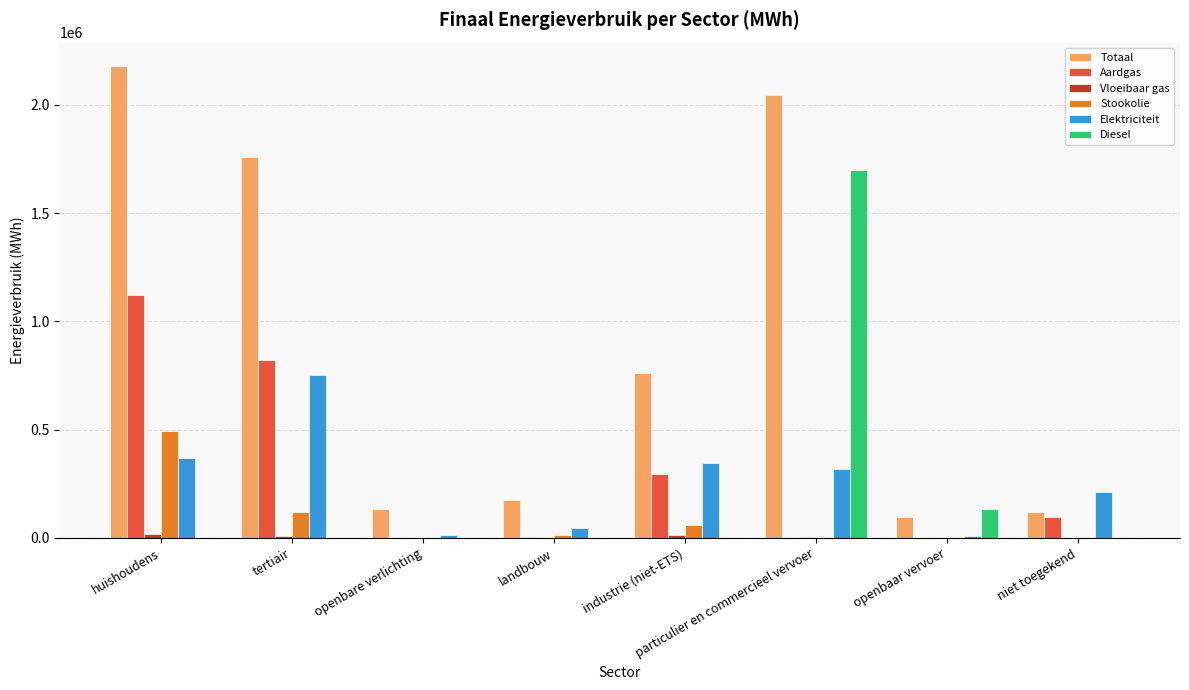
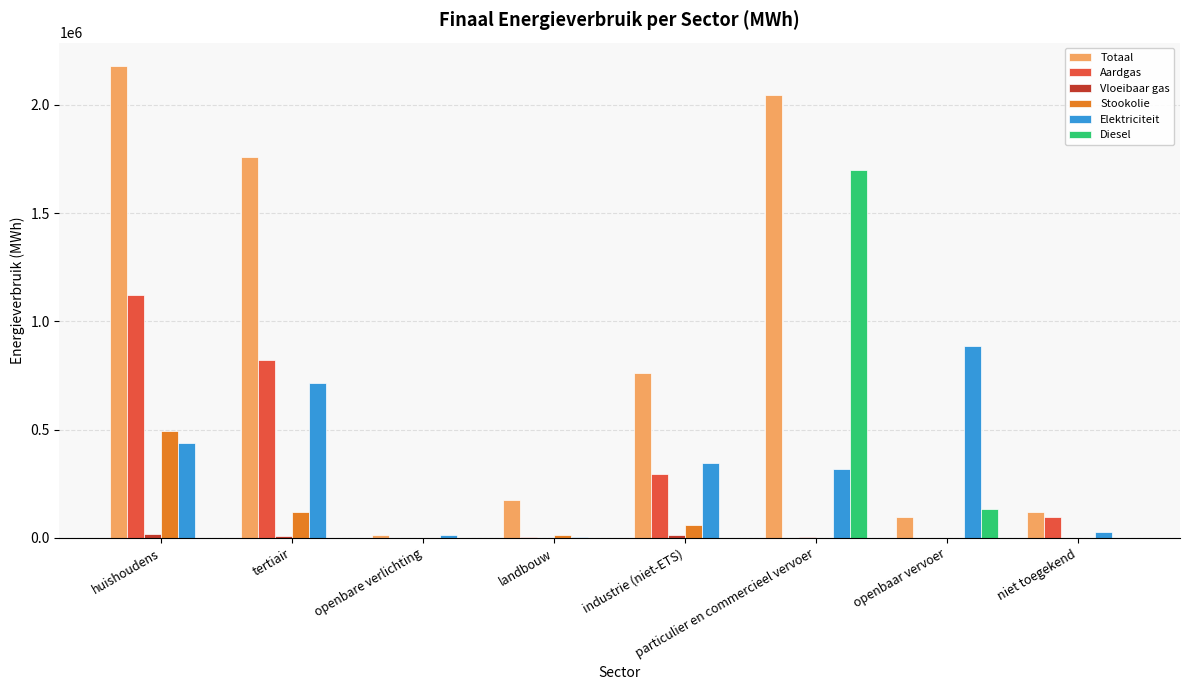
  {
    "Totaal": {
      "huishoudens": 2180000,
      "tertiair": 1760000,
-     "openbare verlichting": 130000,
+     "openbare verlichting": 10000,
      "landbouw": 180000,
      "industrie (niet-ETS)": 760000,
      "particulier en commercieel vervoer": 2040000,
      "openbaar vervoer": 100000,
      "niet toegekend": 120000
    },
    "Elektriciteit": {
-     "huishoudens": 370000,
-     "tertiair": 750000,
+     "huishoudens": 440000,
+     "tertiair": 710000,
      "openbare verlichting": 10000,
-     "landbouw": 50000,
+     "landbouw": 0,
      "industrie (niet-ETS)": 350000,
      "particulier en commercieel vervoer": 320000,
-     "openbaar vervoer": 10000,
-     "niet toegekend": 210000
+     "openbaar vervoer": 880000,
+     "niet toegekend": 30000
    },
    "Diesel": {
      "huishoudens": 0,
      "tertiair": 0,
      "openbare verlichting": 0,
      "landbouw": 0,
      "industrie (niet-ETS)": 0,
      "particulier en commercieel vervoer": 1700000,
      "openbaar vervoer": 140000,
      "niet toegekend": 0
    }
  }
